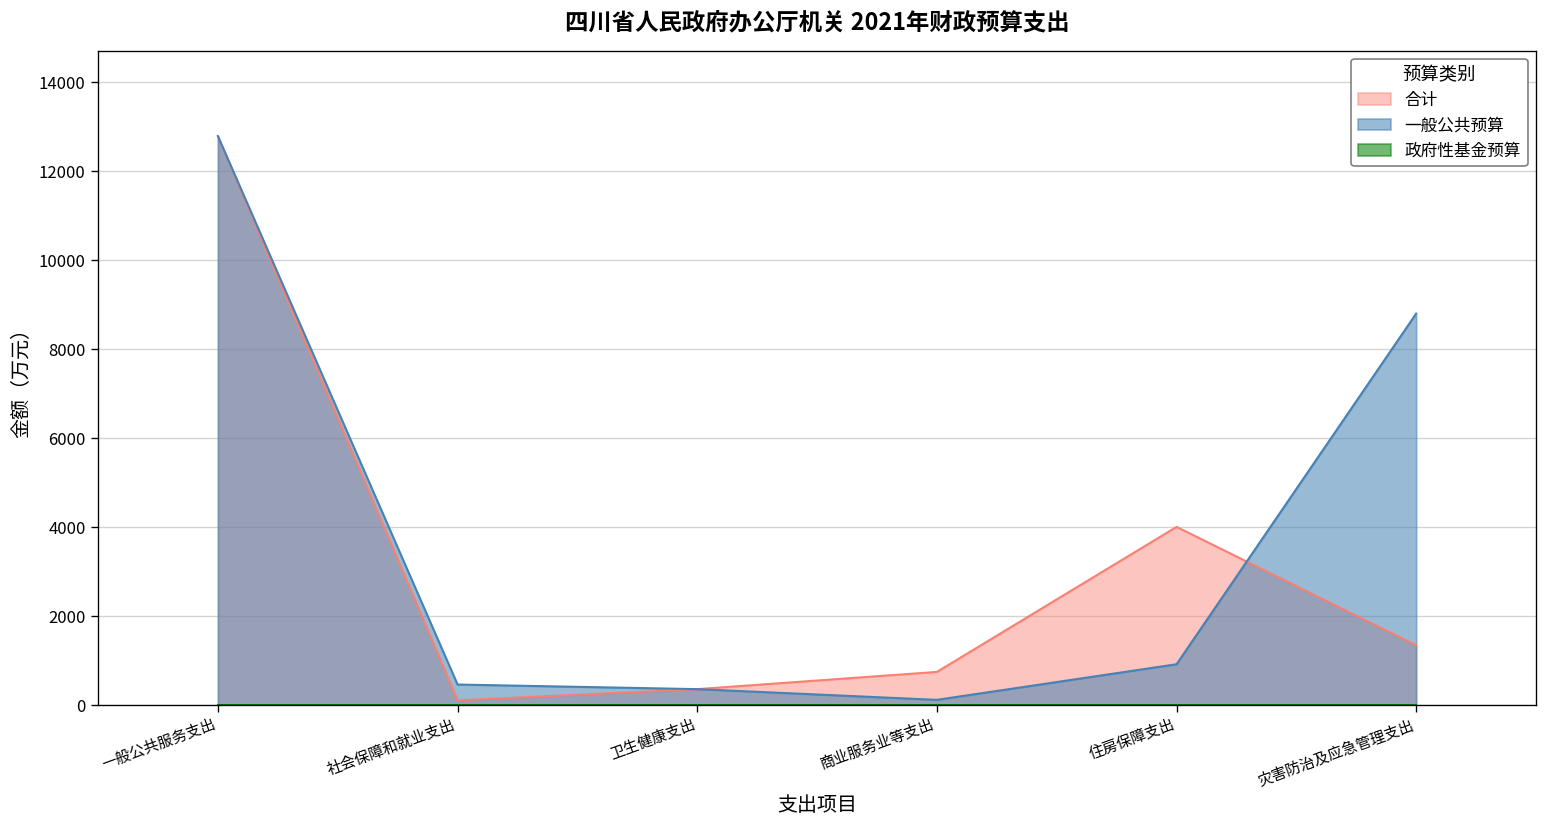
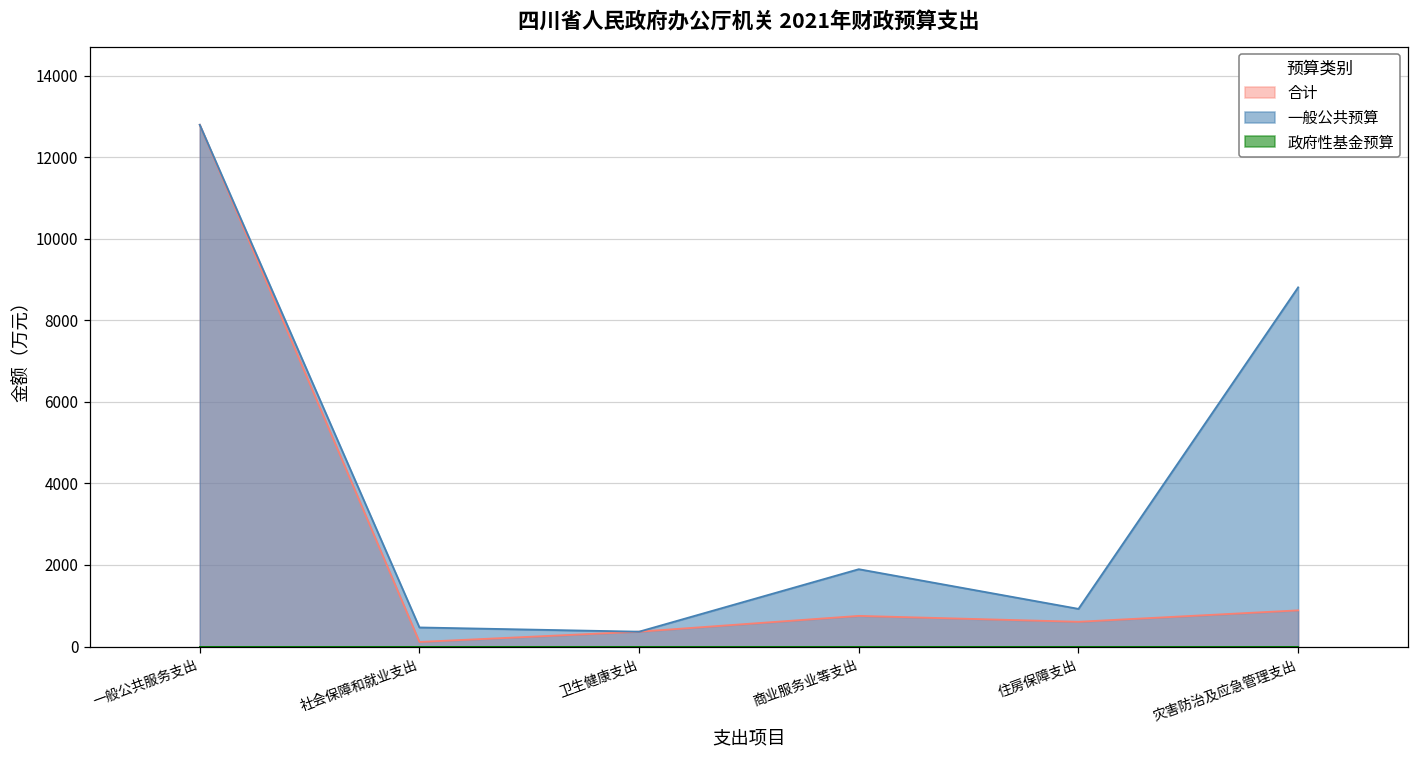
  {
    "合计": {
      "社会保障和就业支出": 100,
      "商业服务业等支出": 800,
-     "住房保障支出": 4000,
-     "灾害防治及应急管理支出": 1400
+     "住房保障支出": 600,
+     "灾害防治及应急管理支出": 900
    },
    "一般公共预算": {
      "社会保障和就业支出": 500,
-     "商业服务业等支出": 100,
+     "商业服务业等支出": 1900,
      "住房保障支出": 900,
      "灾害防治及应急管理支出": 8800
    },
    "政府性基金预算": {
      "一般公共服务支出": 0,
      "社会保障和就业支出": 0,
      "卫生健康支出": 0,
      "商业服务业等支出": 0,
      "住房保障支出": 0,
      "灾害防治及应急管理支出": 0
    }
  }
